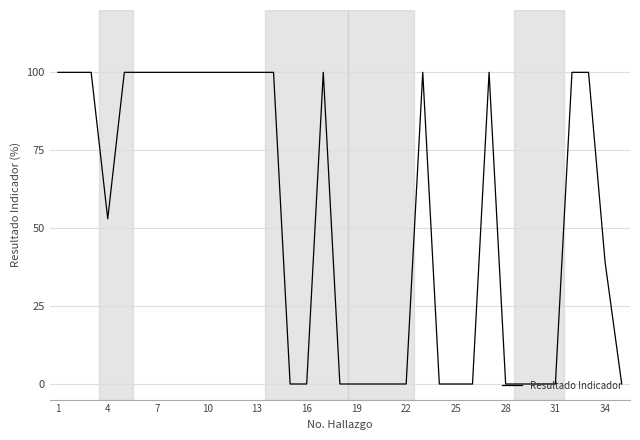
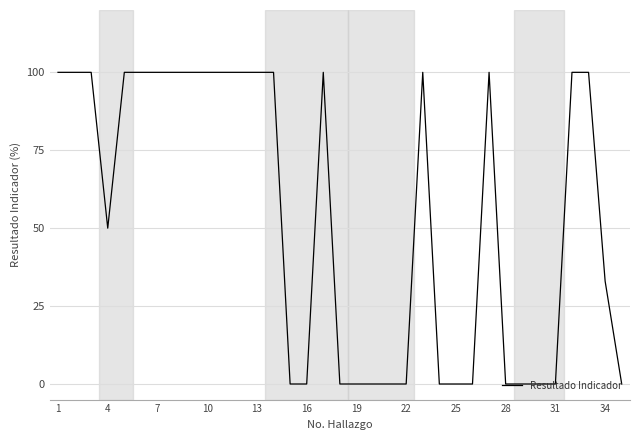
  {
    "1": 100,
-   "4": 53,
+   "4": 50,
    "7": 100,
    "10": 100,
    "13": 100,
    "16": 0,
    "19": 0,
    "22": 0,
    "25": 0,
    "28": 0,
    "31": 0,
-   "34": 39
+   "34": 33
  }
